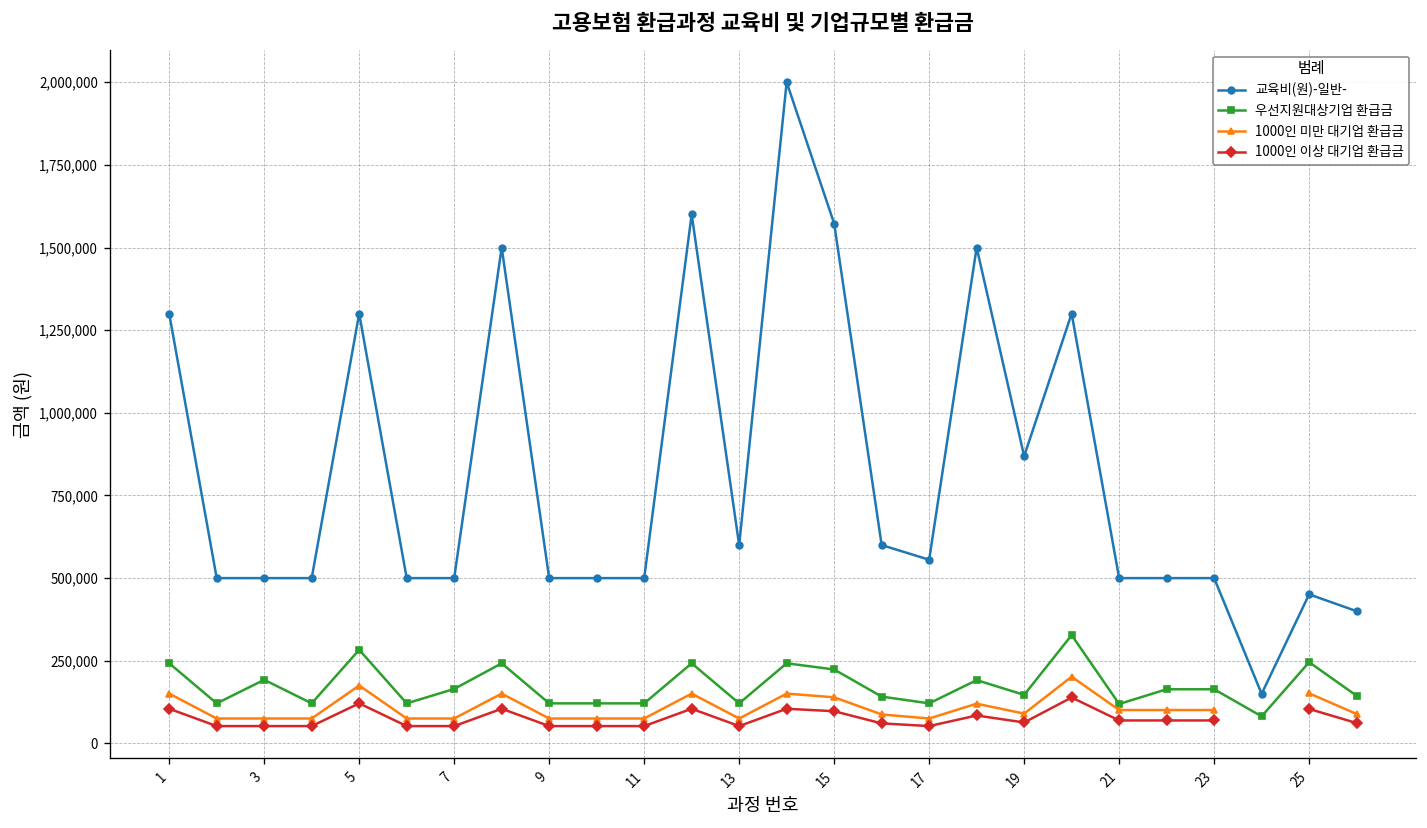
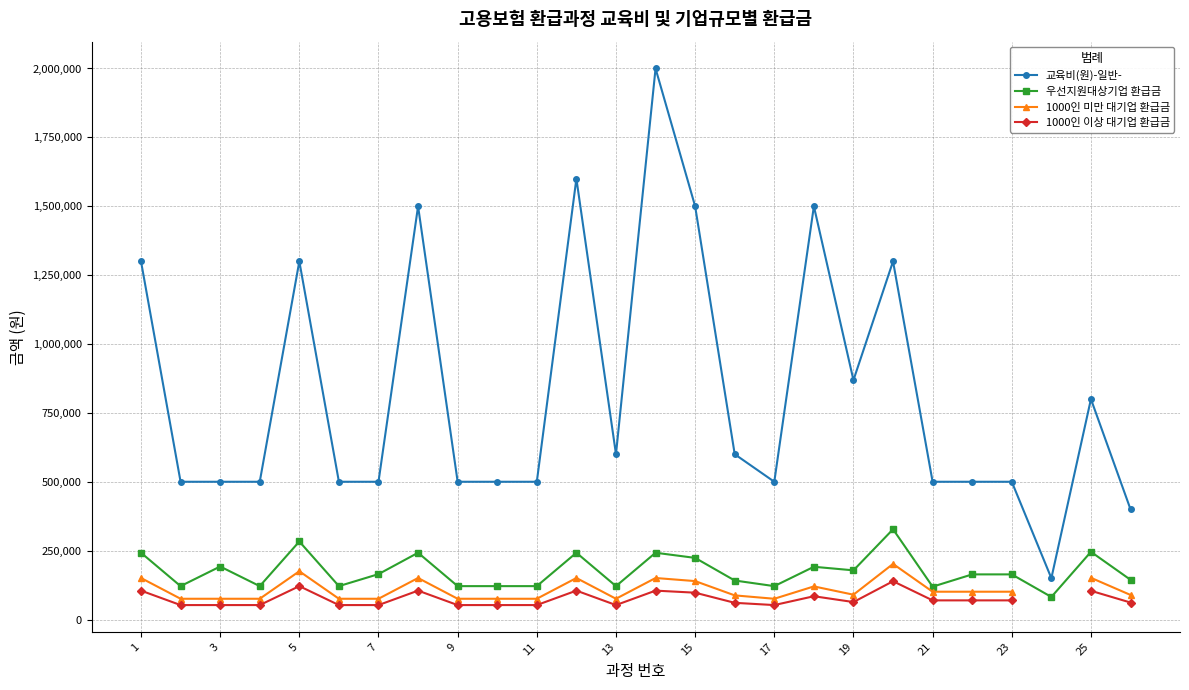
  {
    "교육비(원)-일반-": {
      "1": "1,300,000",
      "3": "500,000",
      "5": "1,300,000",
      "7": "500,000",
      "9": "500,000",
      "11": "500,000",
      "13": "600,000",
-     "15": "1,570,000",
-     "17": "560,000",
+     "15": "1,500,000",
+     "17": "500,000",
      "19": "870,000",
      "21": "500,000",
      "23": "500,000",
-     "25": "450,000"
+     "25": "800,000"
    },
    "우선지원대상기업 환급금": {
      "1": "240,000",
      "3": "190,000",
      "5": "280,000",
      "7": "160,000",
      "9": "120,000",
      "11": "120,000",
      "13": "120,000",
      "15": "220,000",
      "17": "120,000",
-     "19": "150,000",
+     "19": "180,000",
      "21": "120,000",
      "23": "160,000",
      "25": "250,000"
    },
    "1000인 미만 대기업 환급금": {
      "23": "100,000"
    },
    "1000인 이상 대기업 환급금": {
      "23": "70,000"
    }
  }
